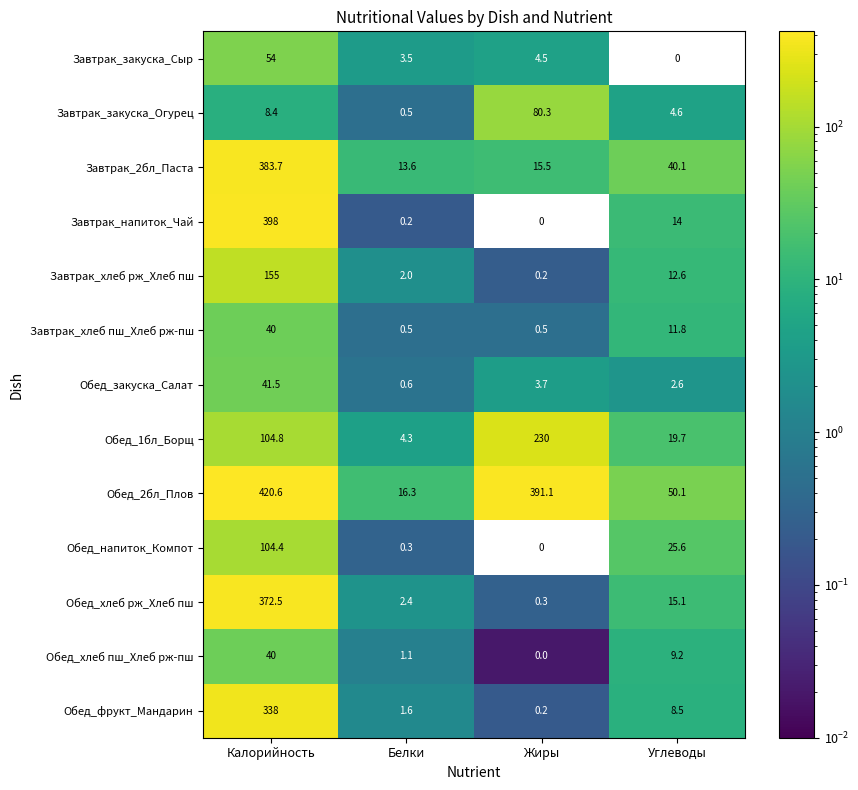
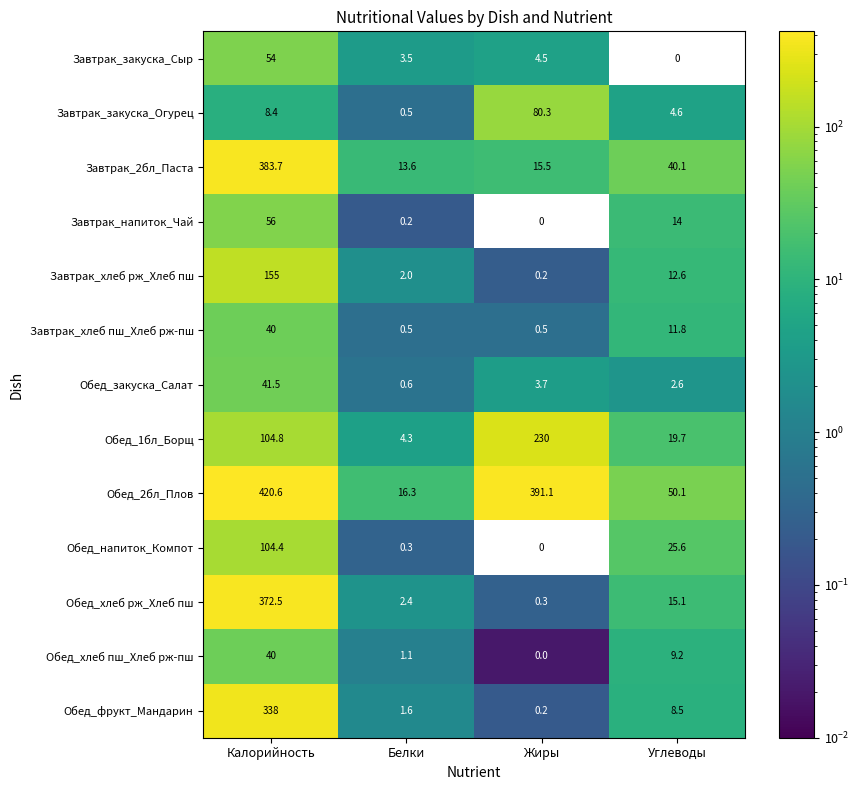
  {
    "Завтрак_закуска_Сыр": {
      "Калорийность": 54,
      "Белки": 3.5,
      "Жиры": 4.5,
      "Углеводы": 0
    },
    "Завтрак_закуска_Огурец": {
      "Калорийность": 8.4,
      "Белки": 0.5,
      "Жиры": 80.3,
      "Углеводы": 4.6
    },
    "Завтрак_2бл_Паста": {
      "Калорийность": 383.7,
      "Белки": 13.6,
      "Жиры": 15.5,
      "Углеводы": 40.1
    },
    "Завтрак_напиток_Чай": {
-     "Калорийность": 398,
+     "Калорийность": 56,
      "Белки": 0.2,
      "Жиры": 0,
      "Углеводы": 14
    },
    "Завтрак_хлеб рж_Хлеб пш": {
      "Калорийность": 155,
      "Белки": 2.0,
      "Жиры": 0.2,
      "Углеводы": 12.6
    },
    "Завтрак_хлеб пш_Хлеб рж-пш": {
      "Калорийность": 40,
      "Белки": 0.5,
      "Жиры": 0.5,
      "Углеводы": 11.8
    },
    "Обед_закуска_Салат": {
      "Калорийность": 41.5,
      "Белки": 0.6,
      "Жиры": 3.7,
      "Углеводы": 2.6
    },
    "Обед_1бл_Борщ": {
      "Калорийность": 104.8,
      "Белки": 4.3,
      "Жиры": 230,
      "Углеводы": 19.7
    },
    "Обед_2бл_Плов": {
      "Калорийность": 420.6,
      "Белки": 16.3,
      "Жиры": 391.1,
      "Углеводы": 50.1
    },
    "Обед_напиток_Компот": {
      "Калорийность": 104.4,
      "Белки": 0.3,
      "Жиры": 0,
      "Углеводы": 25.6
    },
    "Обед_хлеб рж_Хлеб пш": {
      "Калорийность": 372.5,
      "Белки": 2.4,
      "Жиры": 0.3,
      "Углеводы": 15.1
    },
    "Обед_хлеб пш_Хлеб рж-пш": {
      "Калорийность": 40,
      "Белки": 1.1,
      "Жиры": 0.0,
      "Углеводы": 9.2
    },
    "Обед_фрукт_Мандарин": {
      "Калорийность": 338,
      "Белки": 1.6,
      "Жиры": 0.2,
      "Углеводы": 8.5
    }
  }
